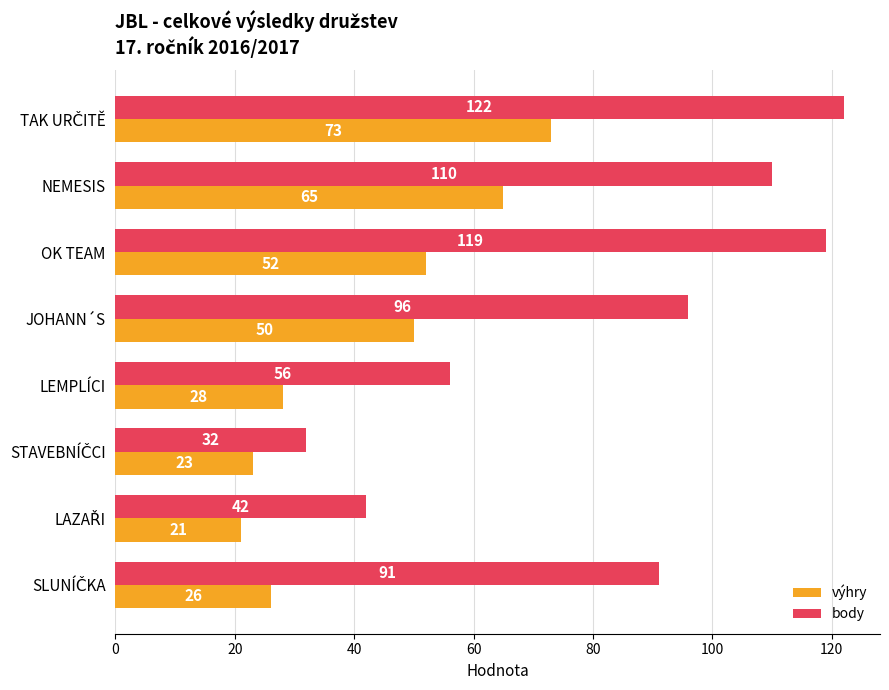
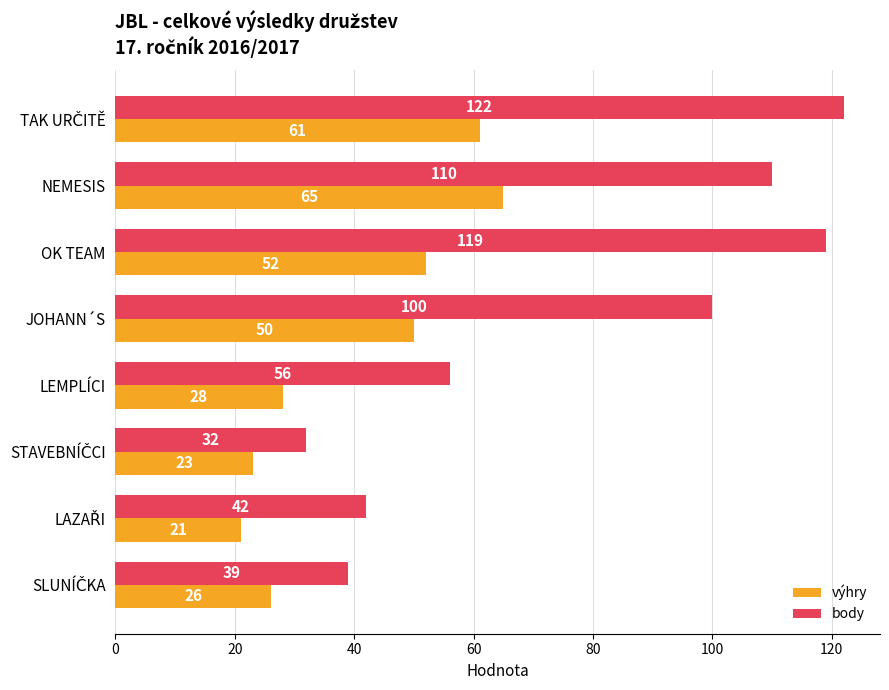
  {
    "výhry": {
-     "TAK URČITĚ": 73,
+     "TAK URČITĚ": 61,
      "NEMESIS": 65,
      "OK TEAM": 52,
      "JOHANN´S": 50,
      "LEMPLÍCI": 28,
      "STAVEBNÍČCI": 23,
      "LAZAŘI": 21,
      "SLUNÍČKA": 26
    },
    "body": {
      "TAK URČITĚ": 122,
      "NEMESIS": 110,
      "OK TEAM": 119,
-     "JOHANN´S": 96,
+     "JOHANN´S": 100,
      "LEMPLÍCI": 56,
      "STAVEBNÍČCI": 32,
      "LAZAŘI": 42,
-     "SLUNÍČKA": 91
+     "SLUNÍČKA": 39
    }
  }
